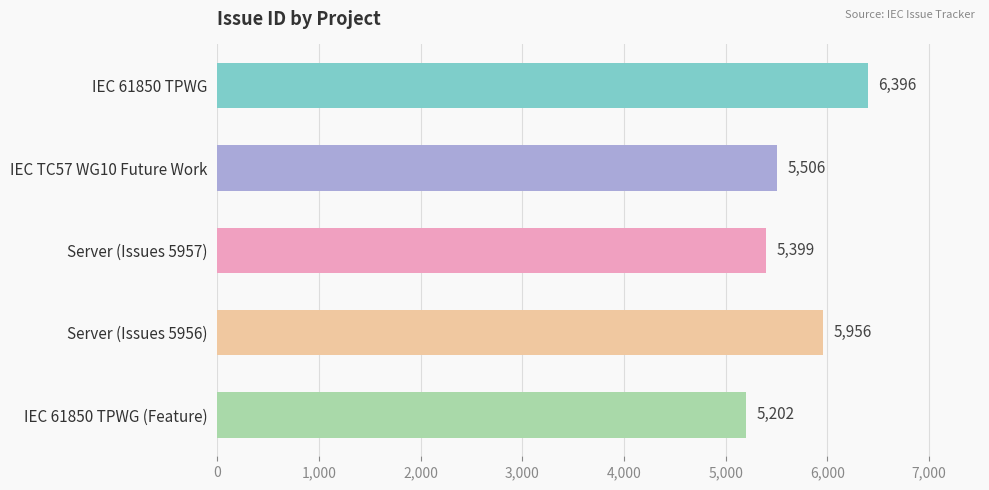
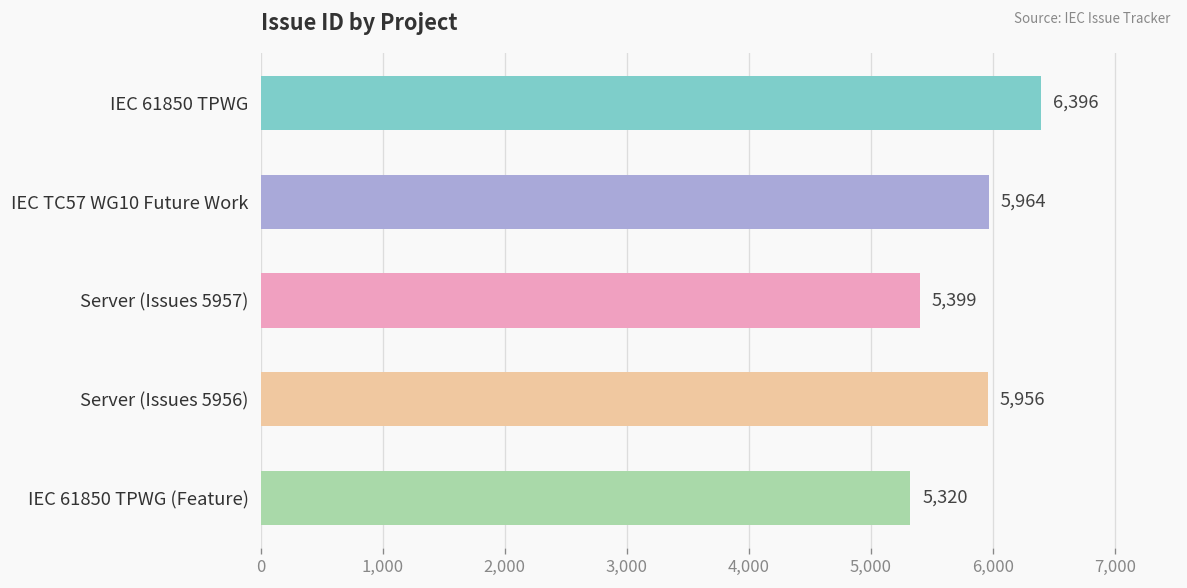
  {
    "IEC 61850 TPWG": "6,396",
-   "IEC TC57 WG10 Future Work": "5,506",
+   "IEC TC57 WG10 Future Work": "5,964",
    "Server (Issues 5957)": "5,399",
    "Server (Issues 5956)": "5,956",
-   "IEC 61850 TPWG (Feature)": "5,202"
+   "IEC 61850 TPWG (Feature)": "5,320"
  }
